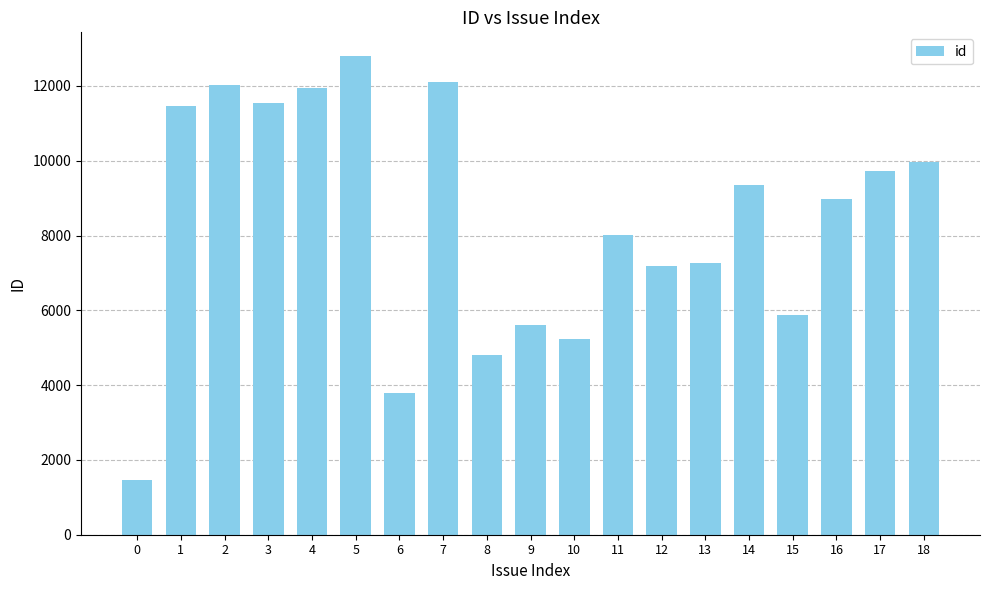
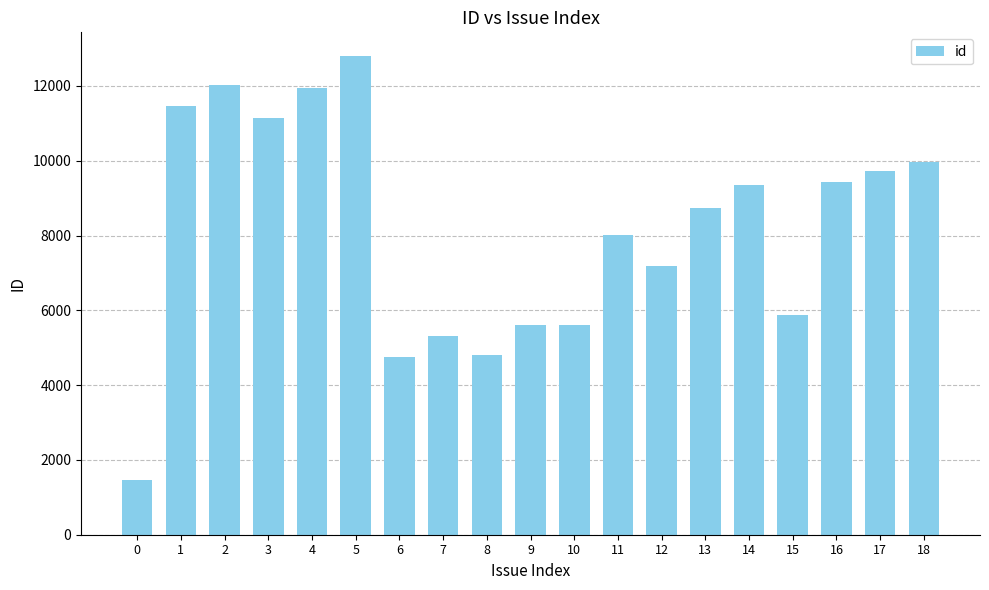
  {
    "0": 1500,
    "1": 11500,
    "2": 12000,
-   "3": 11500,
+   "3": 11100,
    "4": 12000,
    "5": 12800,
-   "6": 3800,
-   "7": 12100,
+   "6": 4800,
+   "7": 5300,
    "8": 4800,
    "9": 5600,
-   "10": 5200,
+   "10": 5600,
    "11": 8000,
    "12": 7200,
-   "13": 7300,
+   "13": 8700,
    "14": 9300,
    "15": 5900,
-   "16": 9000,
+   "16": 9400,
    "17": 9700,
    "18": 10000
  }
